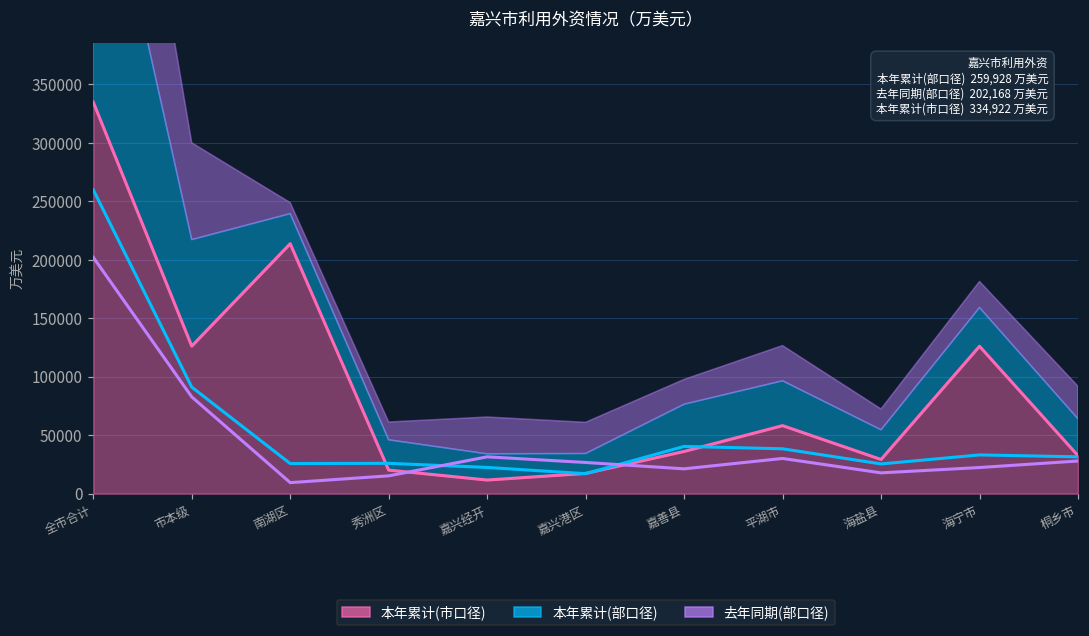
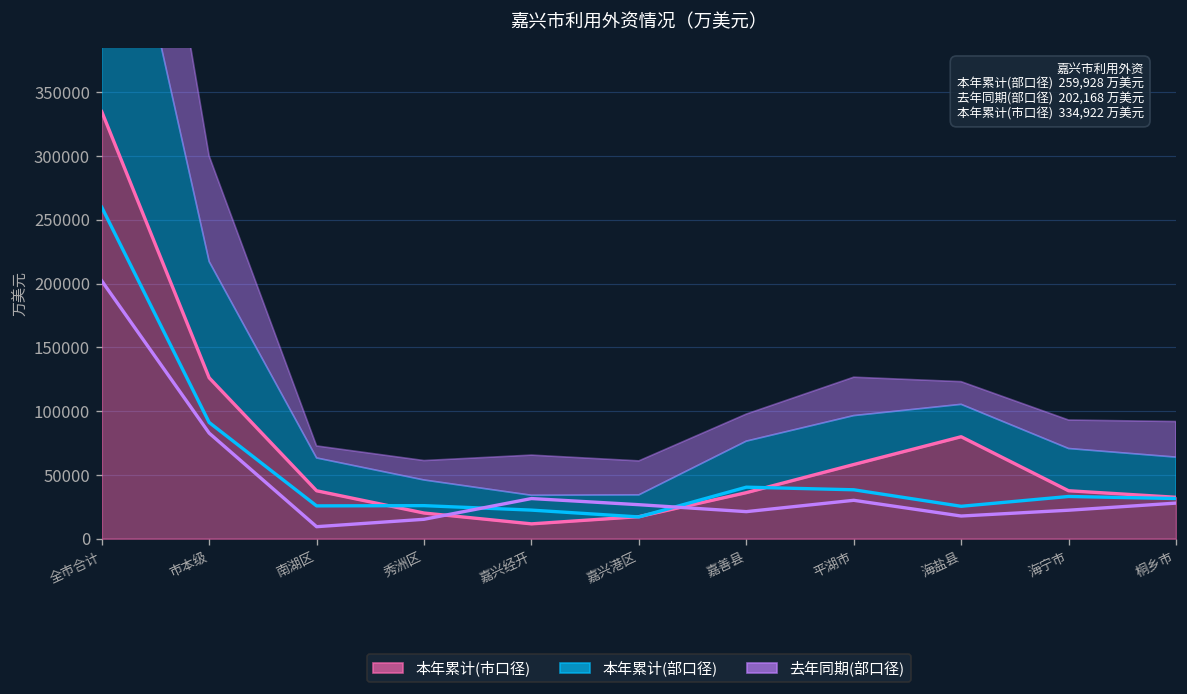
  {
    "本年累计(市口径)": {
      "全市合计": 335000,
      "市本级": 126000,
-     "南湖区": 214000,
+     "南湖区": 38000,
      "秀洲区": 20000,
      "嘉兴经开": 12000,
      "嘉善县": 36000,
      "平湖市": 58000,
-     "海盐县": 29000,
-     "海宁市": 126000
+     "海盐县": 80000,
+     "海宁市": 38000
    }
  }
